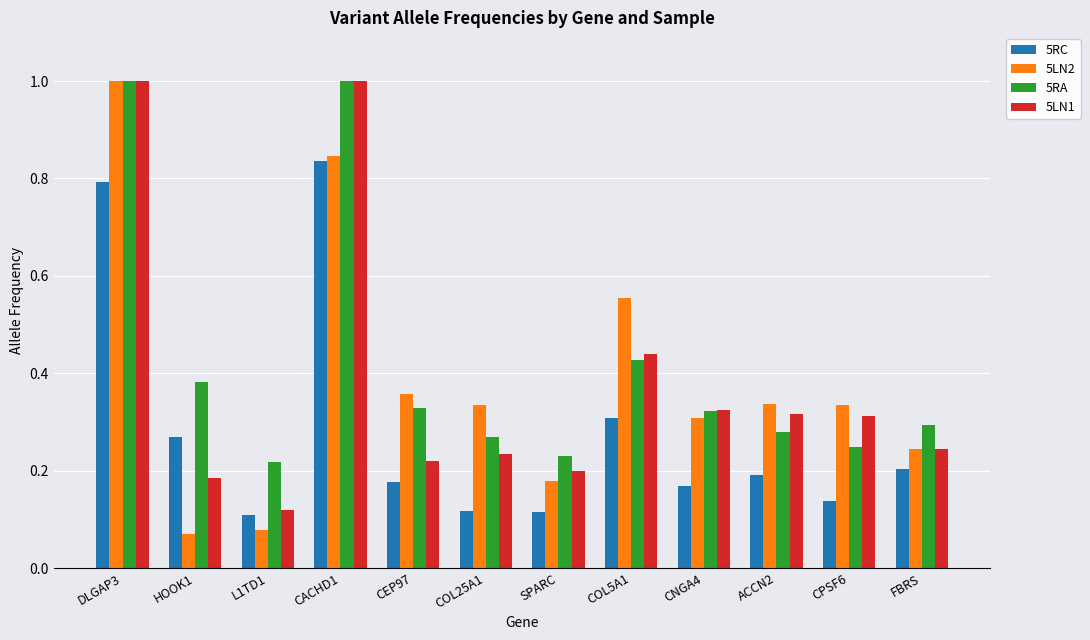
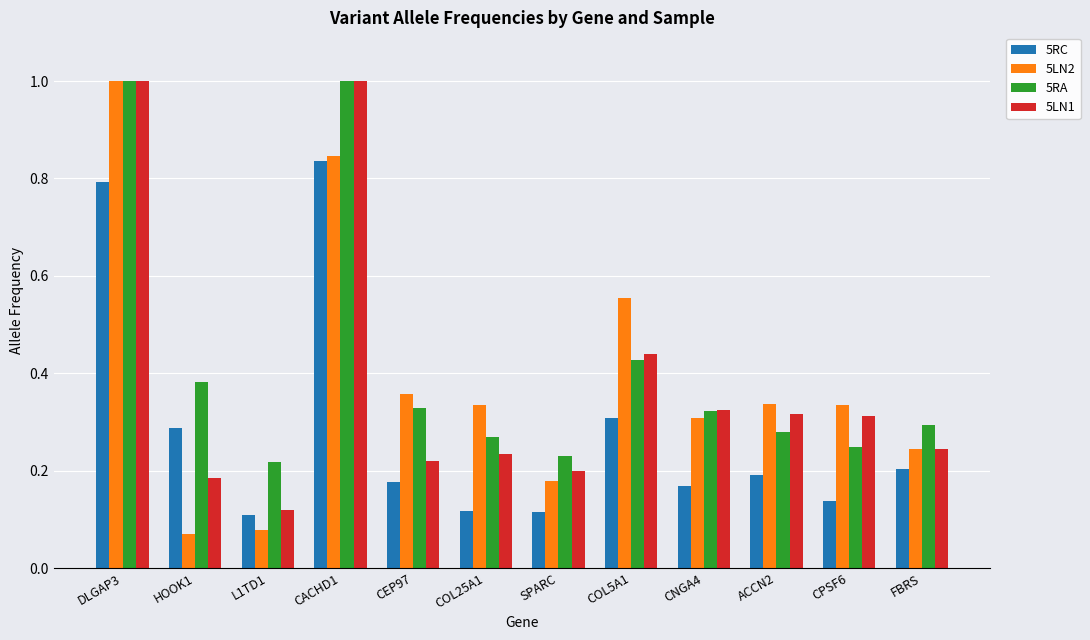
  {
    "5RC": {
      "DLGAP3": 0.79,
-     "HOOK1": 0.27,
+     "HOOK1": 0.29,
      "L1TD1": 0.11,
      "CACHD1": 0.84,
      "CEP97": 0.18,
      "COL25A1": 0.12,
      "SPARC": 0.12,
      "COL5A1": 0.31,
      "CNGA4": 0.17,
      "ACCN2": 0.19,
      "CPSF6": 0.14,
      "FBRS": 0.20
    },
    "5LN2": {
      "DLGAP3": 1.00,
      "HOOK1": 0.07,
      "L1TD1": 0.08,
      "CACHD1": 0.85,
      "CEP97": 0.36,
      "COL25A1": 0.34,
      "SPARC": 0.18,
      "COL5A1": 0.55,
      "CNGA4": 0.31,
      "ACCN2": 0.34,
      "CPSF6": 0.33,
      "FBRS": 0.24
    },
    "5RA": {
      "DLGAP3": 1.00,
      "HOOK1": 0.38,
      "L1TD1": 0.22,
      "CACHD1": 1.00,
      "CEP97": 0.33,
      "COL25A1": 0.27,
      "SPARC": 0.23,
      "COL5A1": 0.43,
      "CNGA4": 0.32,
      "ACCN2": 0.28,
      "CPSF6": 0.25,
      "FBRS": 0.29
    },
    "5LN1": {
      "DLGAP3": 1.00,
      "HOOK1": 0.19,
      "L1TD1": 0.12,
      "CACHD1": 1.00,
      "CEP97": 0.22,
      "COL25A1": 0.23,
      "SPARC": 0.20,
      "COL5A1": 0.44,
      "CNGA4": 0.33,
      "ACCN2": 0.32,
      "CPSF6": 0.31,
      "FBRS": 0.24
    }
  }
